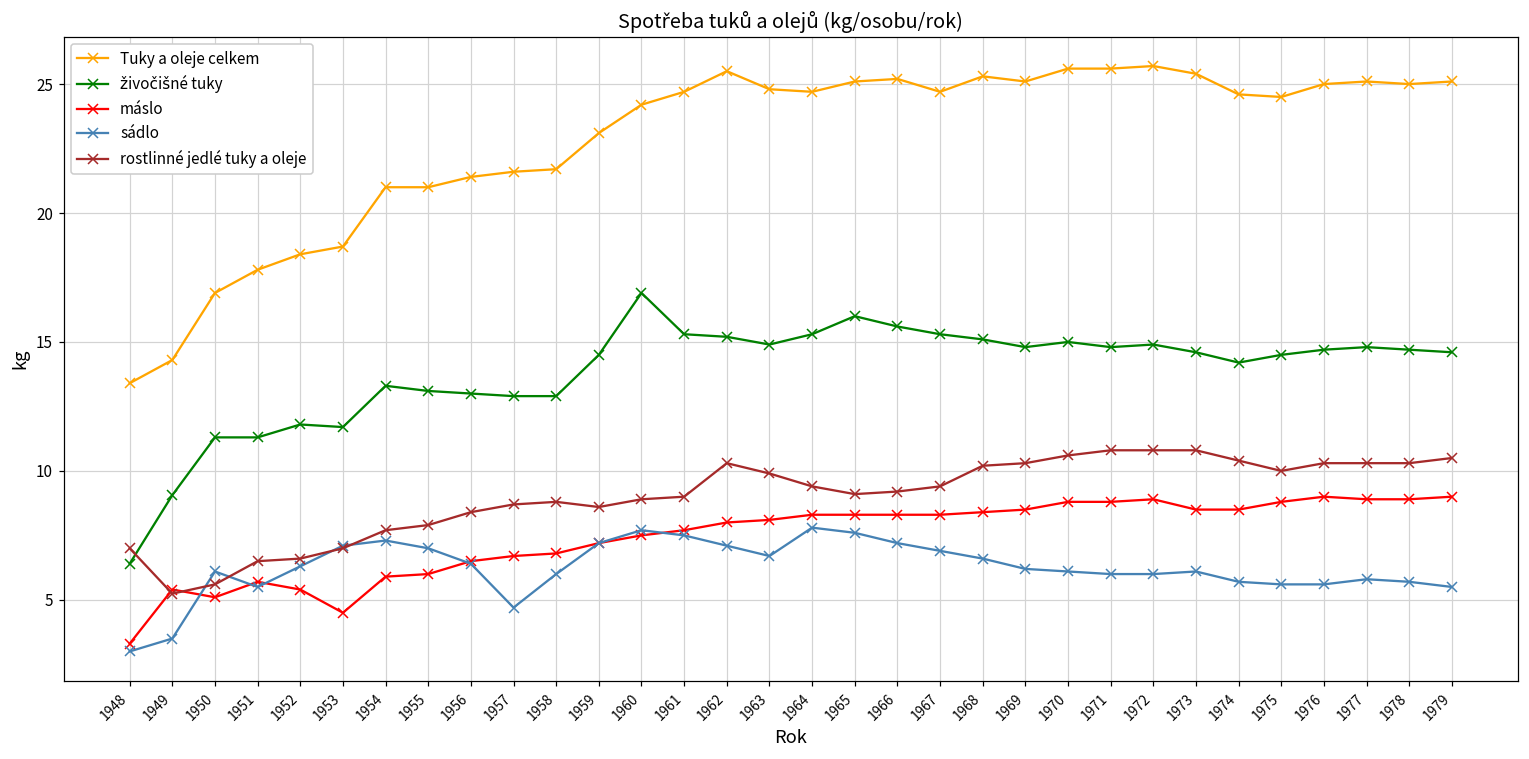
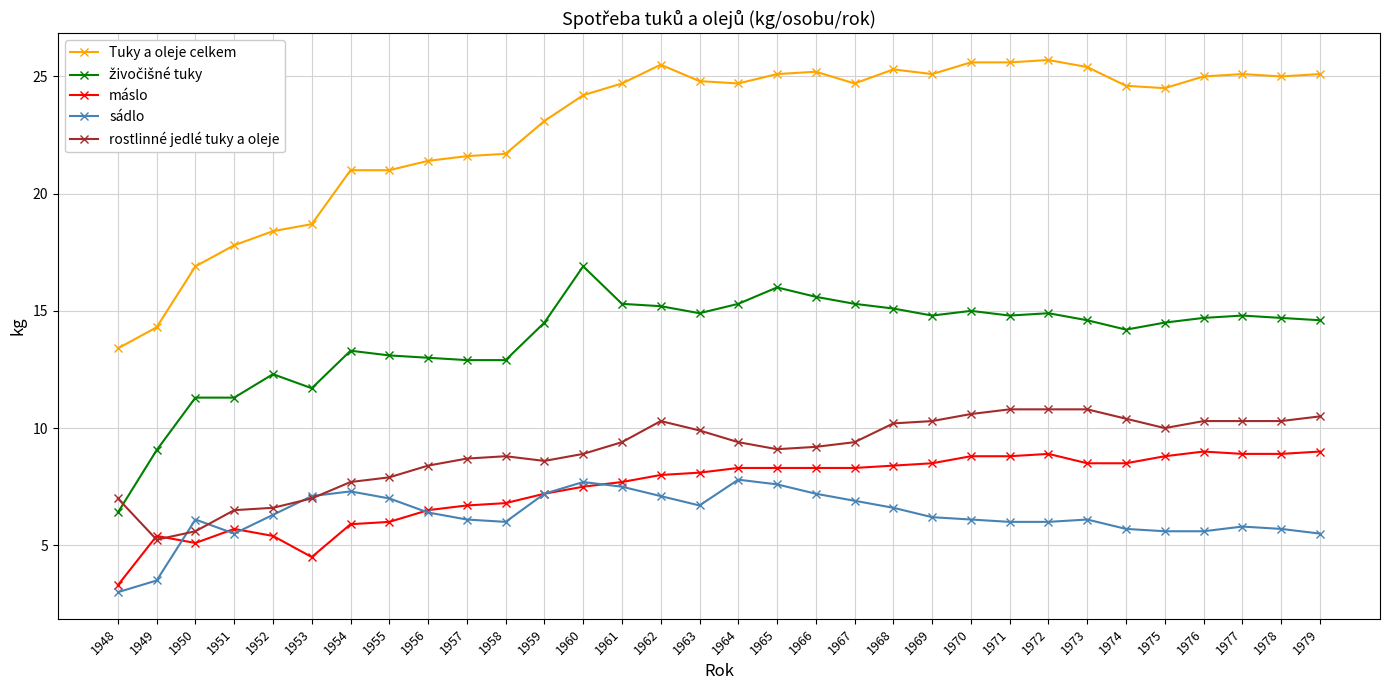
  {
    "Tuky a oleje celkem": {
      "1948": 13.4,
      "1949": 14.3,
      "1950": 16.9,
      "1951": 17.8,
      "1952": 18.4,
      "1953": 18.7,
      "1954": 21.0,
      "1955": 21.0,
      "1956": 21.4,
      "1957": 21.6,
      "1958": 21.7,
      "1959": 23.1,
      "1960": 24.2,
      "1961": 24.7,
      "1962": 25.5,
      "1963": 24.8,
      "1964": 24.7,
      "1965": 25.1,
      "1966": 25.2,
      "1967": 24.7,
      "1968": 25.3,
      "1969": 25.1,
      "1970": 25.6,
      "1971": 25.6,
      "1972": 25.7,
      "1973": 25.4,
      "1974": 24.6,
      "1975": 24.5,
      "1976": 25.0,
      "1977": 25.1,
      "1978": 25.0,
      "1979": 25.1
    },
    "živočišné tuky": {
      "1948": 6.4,
      "1949": 9.1,
      "1950": 11.3,
      "1951": 11.3,
-     "1952": 11.8,
+     "1952": 12.3,
      "1953": 11.7,
      "1954": 13.3,
      "1955": 13.1,
      "1956": 13.0,
      "1957": 12.9,
      "1958": 12.9,
      "1959": 14.5,
      "1960": 16.9,
      "1961": 15.3,
      "1962": 15.2,
      "1963": 14.9,
      "1964": 15.3,
      "1965": 16.0,
      "1966": 15.6,
      "1967": 15.3,
      "1968": 15.1,
      "1969": 14.8,
      "1970": 15.0,
      "1971": 14.8,
      "1972": 14.9,
      "1973": 14.6,
      "1974": 14.2,
      "1975": 14.5,
      "1976": 14.7,
      "1977": 14.8,
      "1978": 14.7,
      "1979": 14.6
    },
    "máslo": {
      "1948": 3.3,
      "1949": 5.4,
      "1950": 5.1,
      "1951": 5.7,
      "1952": 5.4,
      "1953": 4.5,
      "1954": 5.9,
      "1955": 6.0,
      "1957": 6.7,
      "1958": 6.8,
      "1960": 7.5,
      "1961": 7.7,
      "1962": 8.0,
      "1963": 8.1,
      "1964": 8.3,
      "1965": 8.3,
      "1966": 8.3,
      "1967": 8.3,
      "1968": 8.4,
      "1969": 8.5,
      "1970": 8.8,
      "1971": 8.8,
      "1972": 8.9,
      "1973": 8.5,
      "1974": 8.5,
      "1975": 8.8,
      "1976": 9.0,
      "1977": 8.9,
      "1978": 8.9,
      "1979": 9.0
    },
    "sádlo": {
      "1948": 3.0,
      "1949": 3.5,
      "1950": 6.1,
      "1951": 5.5,
      "1952": 6.3,
      "1954": 7.3,
      "1955": 7.0,
-     "1957": 4.7,
+     "1957": 6.1,
      "1958": 6.0,
      "1960": 7.7,
      "1961": 7.5,
      "1962": 7.1,
      "1963": 6.7,
      "1964": 7.8,
      "1965": 7.6,
      "1966": 7.2,
      "1967": 6.9,
      "1968": 6.6,
      "1969": 6.2,
      "1970": 6.1,
      "1971": 6.0,
      "1972": 6.0,
      "1973": 6.1,
      "1974": 5.7,
      "1975": 5.6,
      "1976": 5.6,
      "1977": 5.8,
      "1978": 5.7,
      "1979": 5.5
    },
    "rostlinné jedlé tuky a oleje": {
      "1948": 7.0,
      "1949": 5.2,
      "1950": 5.6,
      "1951": 6.5,
      "1952": 6.6,
      "1954": 7.7,
      "1955": 7.9,
      "1956": 8.4,
      "1957": 8.7,
      "1958": 8.8,
      "1959": 8.6,
      "1960": 8.9,
-     "1961": 9.0,
+     "1961": 9.4,
      "1962": 10.3,
      "1963": 9.9,
      "1964": 9.4,
      "1965": 9.1,
      "1966": 9.2,
      "1967": 9.4,
      "1968": 10.2,
      "1969": 10.3,
      "1970": 10.6,
      "1971": 10.8,
      "1972": 10.8,
      "1973": 10.8,
      "1974": 10.4,
      "1975": 10.0,
      "1976": 10.3,
      "1977": 10.3,
      "1978": 10.3,
      "1979": 10.5
    }
  }
